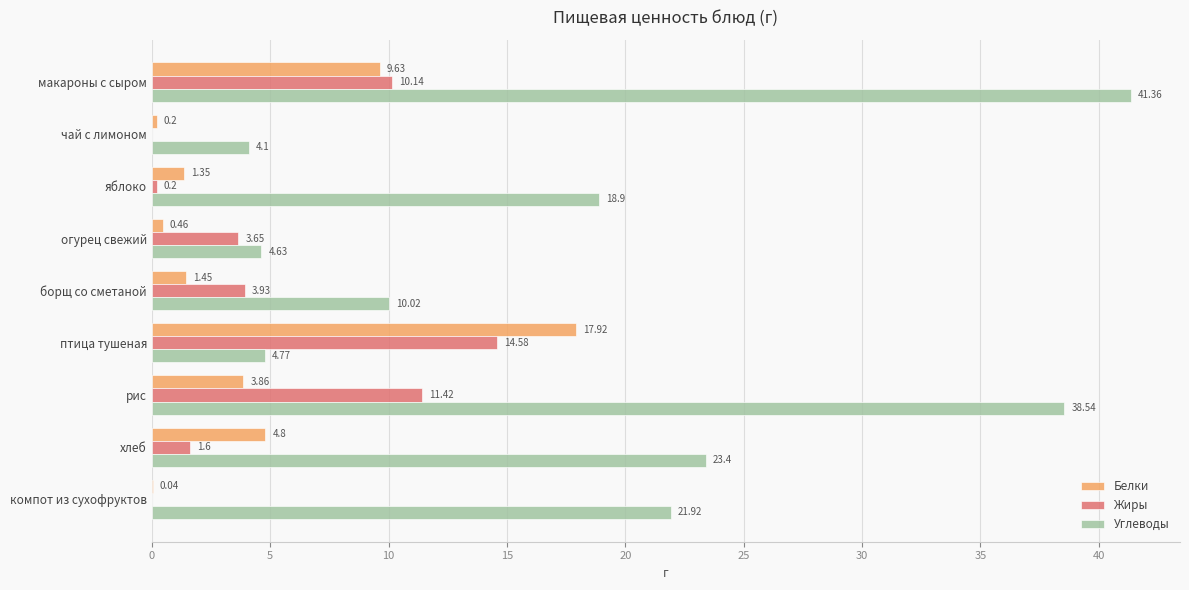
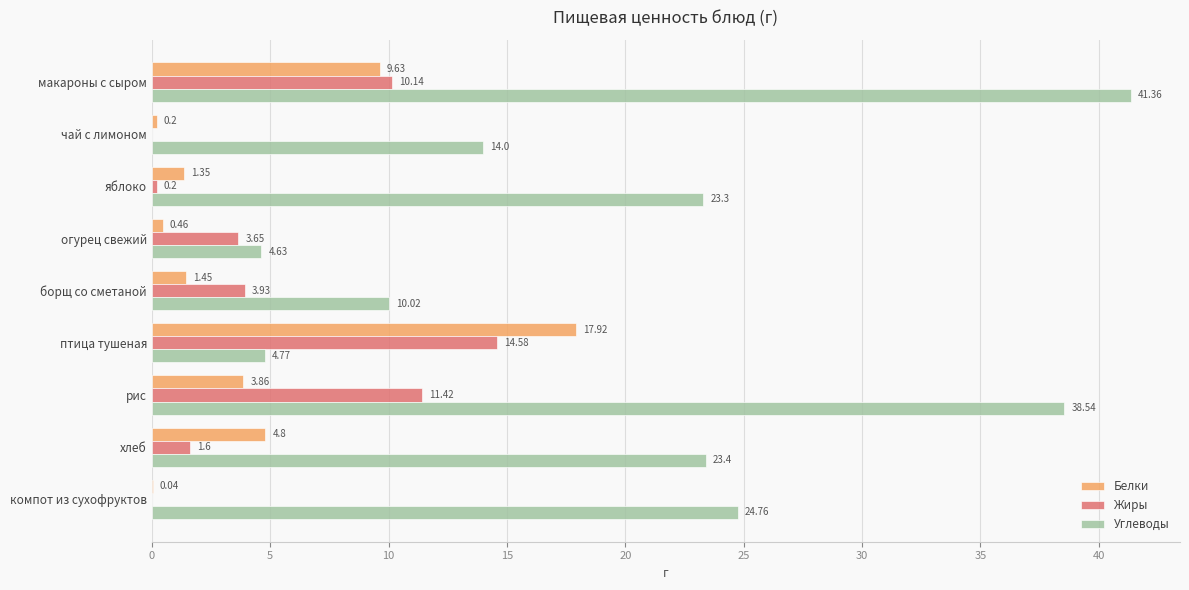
  {
    "Углеводы": {
      "макароны с сыром": 41.36,
-     "чай с лимоном": 4.1,
-     "яблоко": 18.9,
+     "чай с лимоном": 14.0,
+     "яблоко": 23.3,
      "огурец свежий": 4.63,
      "борщ со сметаной": 10.02,
      "птица тушеная": 4.77,
      "рис": 38.54,
      "хлеб": 23.4,
-     "компот из сухофруктов": 21.92
+     "компот из сухофруктов": 24.76
    }
  }
